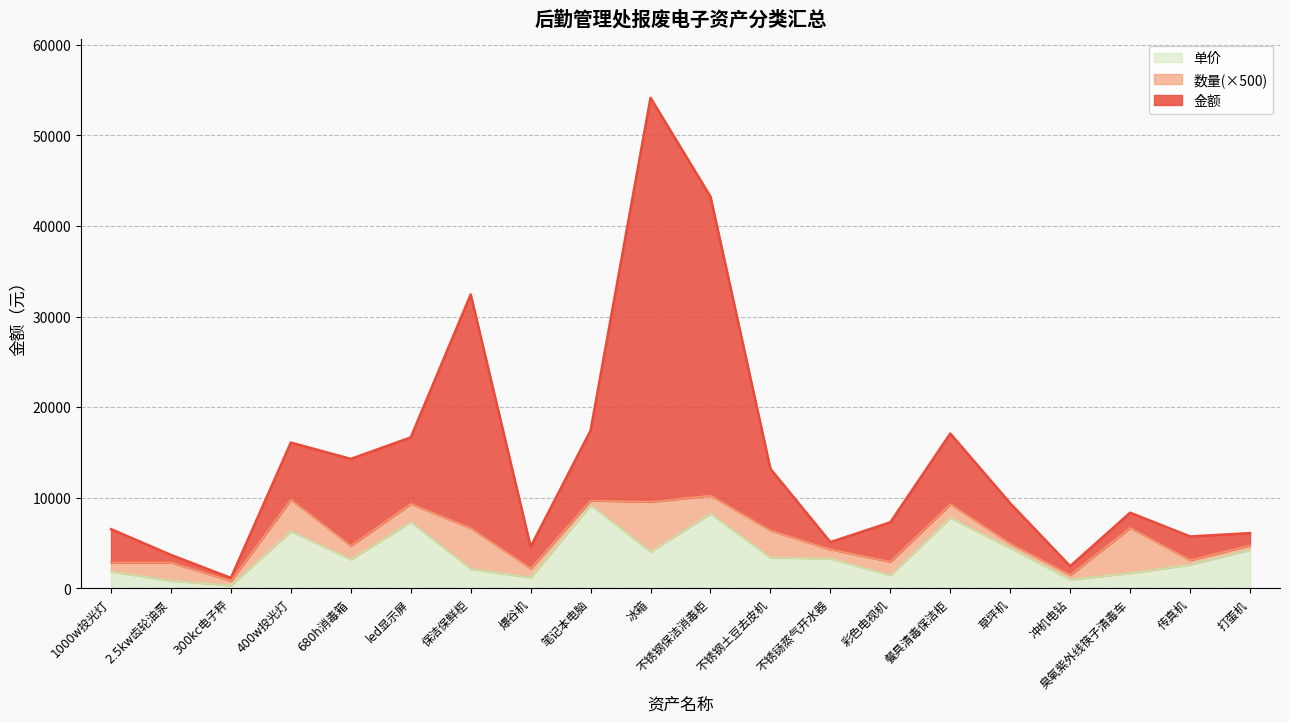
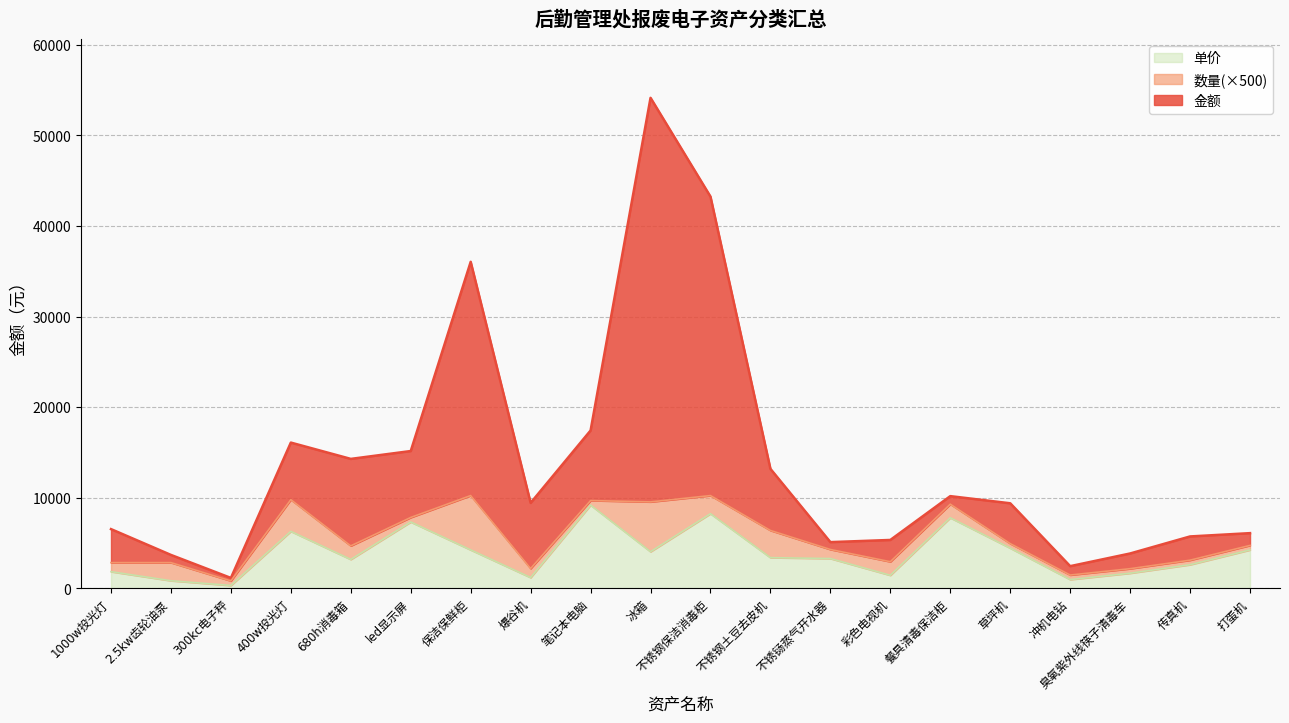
  {
    "单价": {
      "1000w投光灯": 2000,
      "2.5kw齿轮油泵": 1000,
      "300kc电子秤": 0,
      "400w投光灯": 6000,
      "680h消毒箱": 3000,
      "led显示屏": 7000,
-     "保洁保鲜柜": 2000,
+     "保洁保鲜柜": 4000,
      "爆谷机": 1000,
      "笔记本电脑": 9000,
      "冰箱": 4000,
      "不锈钢保洁消毒柜": 8000,
      "不锈钢土豆去皮机": 3000,
      "不锈铴蒸气开水器": 3000,
      "彩色电视机": 1000,
      "餐具清毒保洁柜": 8000,
      "草坪机": 4000,
      "冲机电钻": 1000,
      "臭氧紫外线筷子清毒车": 2000,
      "传真机": 3000,
      "打蛋机": 4000
    },
    "数量(×500)": {
      "1000w投光灯": 1000,
      "2.5kw齿轮油泵": 2000,
      "300kc电子秤": 1000,
      "400w投光灯": 4000,
      "680h消毒箱": 2000,
-     "led显示屏": 2000,
-     "保洁保鲜柜": 5000,
+     "led显示屏": 1000,
+     "保洁保鲜柜": 6000,
      "爆谷机": 1000,
      "笔记本电脑": 1000,
      "冰箱": 6000,
      "不锈钢保洁消毒柜": 2000,
      "不锈钢土豆去皮机": 3000,
      "不锈铴蒸气开水器": 1000,
      "彩色电视机": 2000,
      "餐具清毒保洁柜": 2000,
      "草坪机": 1000,
      "冲机电钻": 1000,
-     "臭氧紫外线筷子清毒车": 5000,
+     "臭氧紫外线筷子清毒车": 1000,
      "传真机": 1000,
      "打蛋机": 1000
    },
    "金额": {
      "1000w投光灯": 4000,
      "2.5kw齿轮油泵": 1000,
      "300kc电子秤": 0,
      "400w投光灯": 6000,
      "680h消毒箱": 10000,
      "led显示屏": 7000,
      "保洁保鲜柜": 26000,
-     "爆谷机": 2000,
+     "爆谷机": 7000,
      "笔记本电脑": 8000,
      "冰箱": 45000,
      "不锈钢保洁消毒柜": 33000,
      "不锈钢土豆去皮机": 7000,
      "不锈铴蒸气开水器": 1000,
-     "彩色电视机": 4000,
-     "餐具清毒保洁柜": 8000,
+     "彩色电视机": 2000,
+     "餐具清毒保洁柜": 1000,
      "草坪机": 4000,
      "冲机电钻": 1000,
      "臭氧紫外线筷子清毒车": 2000,
      "传真机": 3000,
      "打蛋机": 1000
    }
  }
